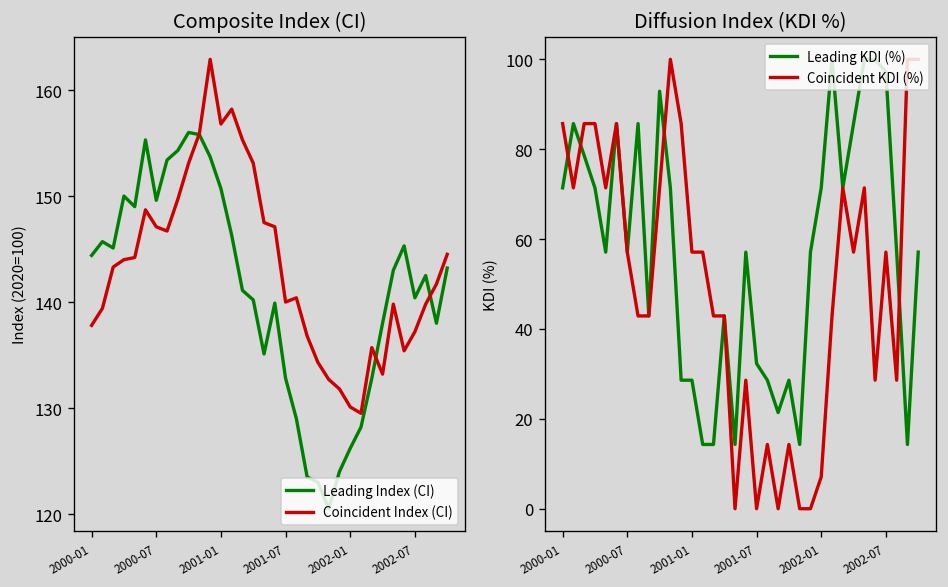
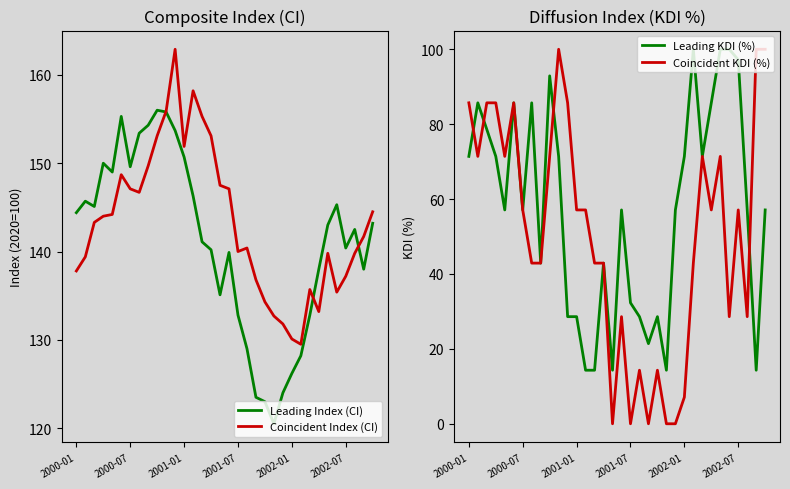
  {
    "Composite Index (CI)": {
      "Leading Index (CI)": {
        "2000-01": 144,
        "2000-07": 150,
        "2001-01": 151,
        "2001-07": 133,
        "2002-01": 126,
        "2002-07": 140
      },
      "Coincident Index (CI)": {
        "2000-01": 138,
        "2000-07": 147,
-       "2001-01": 157,
+       "2001-01": 152,
        "2001-07": 140,
        "2002-01": 130,
        "2002-07": 137
      }
    },
    "Diffusion Index (KDI %)": {
      "Leading KDI (%)": {
        "2000-01": 71,
        "2001-01": 29,
        "2001-07": 32,
        "2002-01": 71
      },
      "Coincident KDI (%)": {
        "2000-01": 86,
        "2001-01": 57,
        "2001-07": 0,
        "2002-01": 7,
        "2002-07": 57
      }
    }
  }
